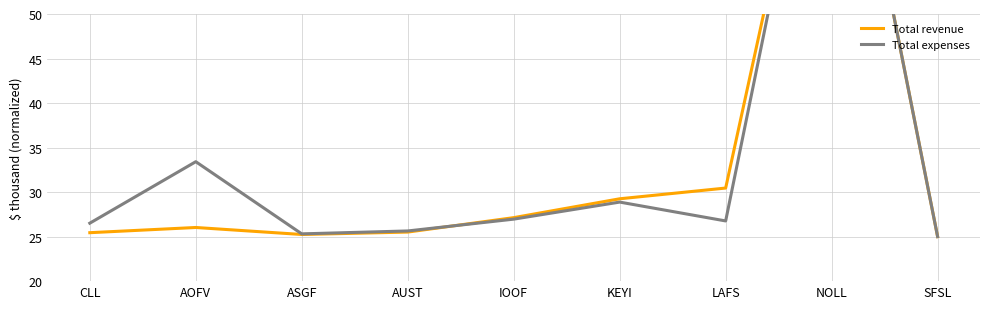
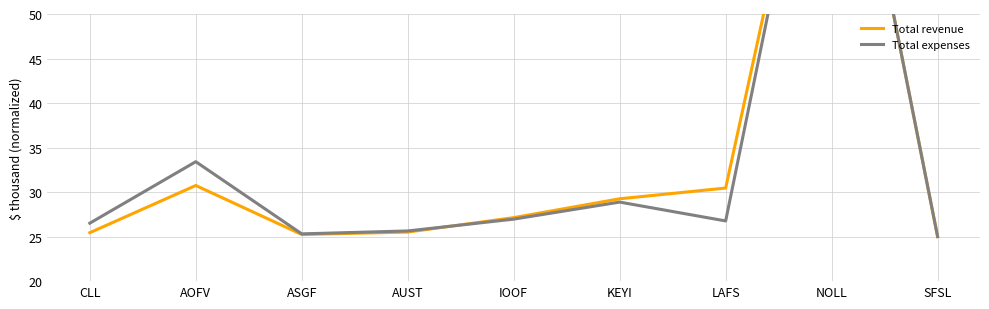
  {
    "Total revenue": {
      "CLL": 25,
-     "AOFV": 26,
+     "AOFV": 31,
      "KEYI": 29,
      "LAFS": 30
    },
    "Total expenses": {
      "CLL": 27,
      "AOFV": 33,
      "KEYI": 29,
      "LAFS": 27
    }
  }
